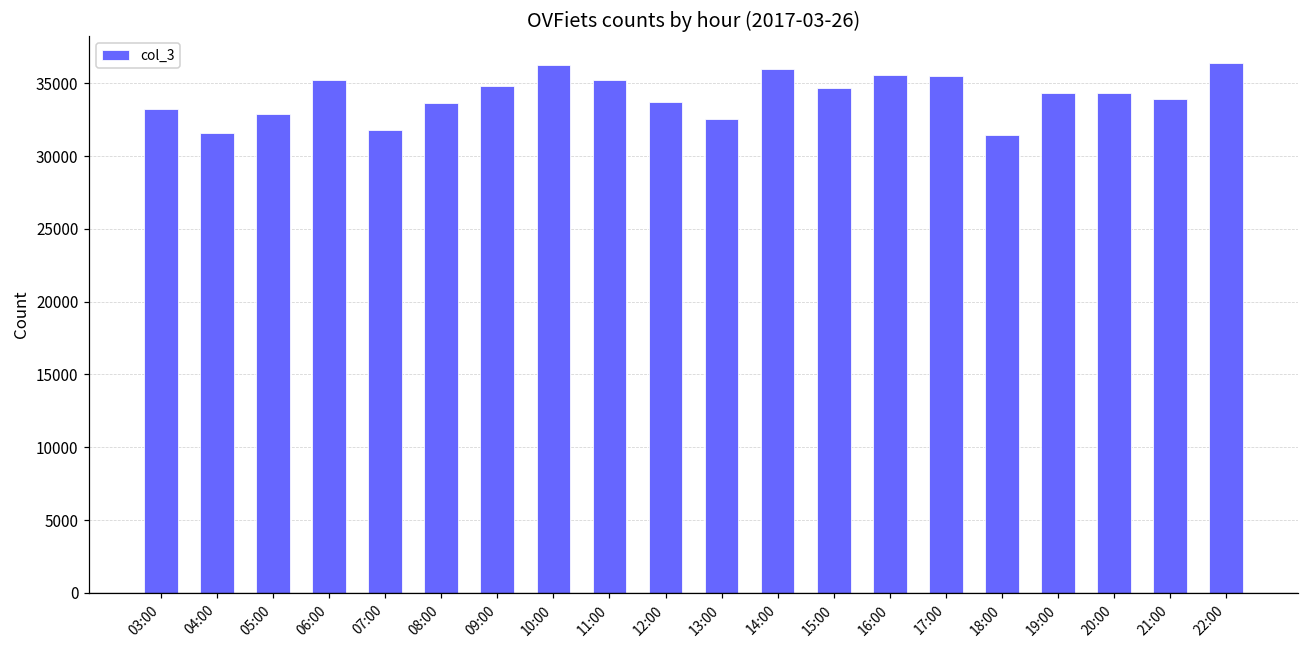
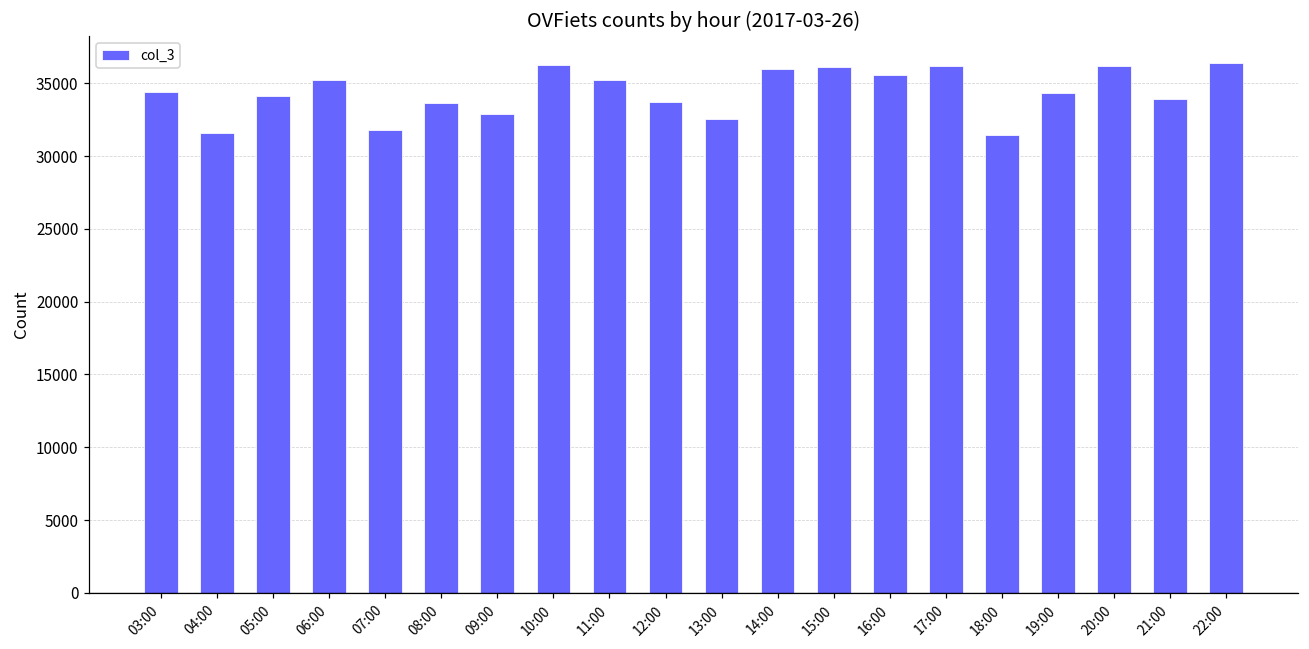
  {
-   "03:00": 33300,
+   "03:00": 34400,
    "04:00": 31600,
-   "05:00": 32900,
+   "05:00": 34100,
    "06:00": 35300,
    "07:00": 31800,
    "08:00": 33600,
-   "09:00": 34800,
+   "09:00": 32900,
    "10:00": 36300,
    "11:00": 35200,
    "12:00": 33700,
    "13:00": 32500,
    "14:00": 36000,
-   "15:00": 34700,
+   "15:00": 36100,
    "16:00": 35600,
-   "17:00": 35500,
+   "17:00": 36200,
    "18:00": 31500,
    "19:00": 34300,
-   "20:00": 34300,
+   "20:00": 36200,
    "21:00": 33900,
    "22:00": 36400
  }
